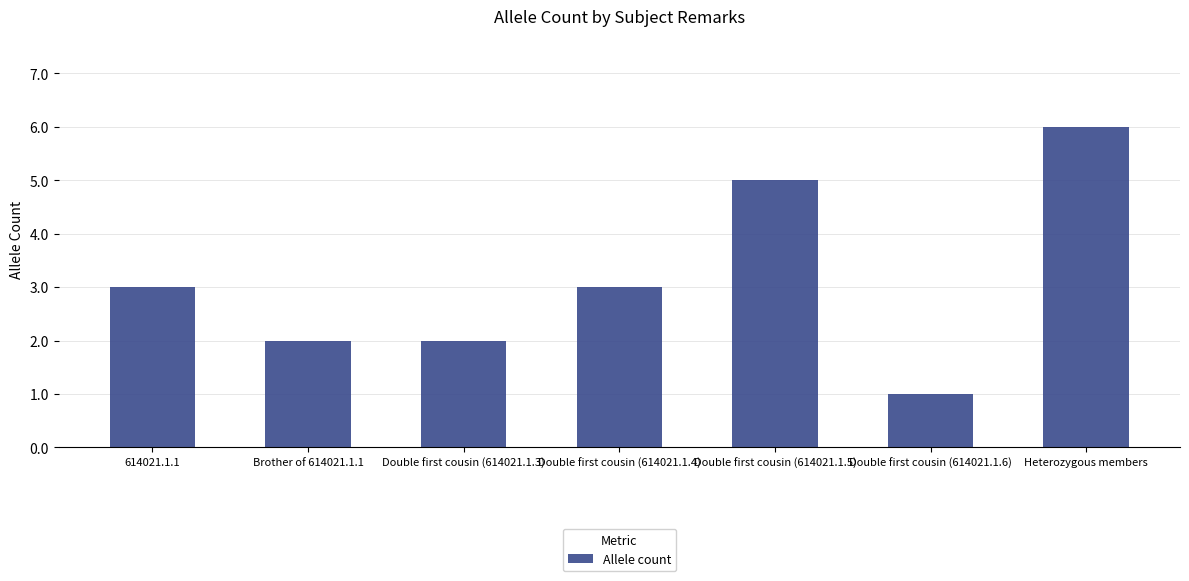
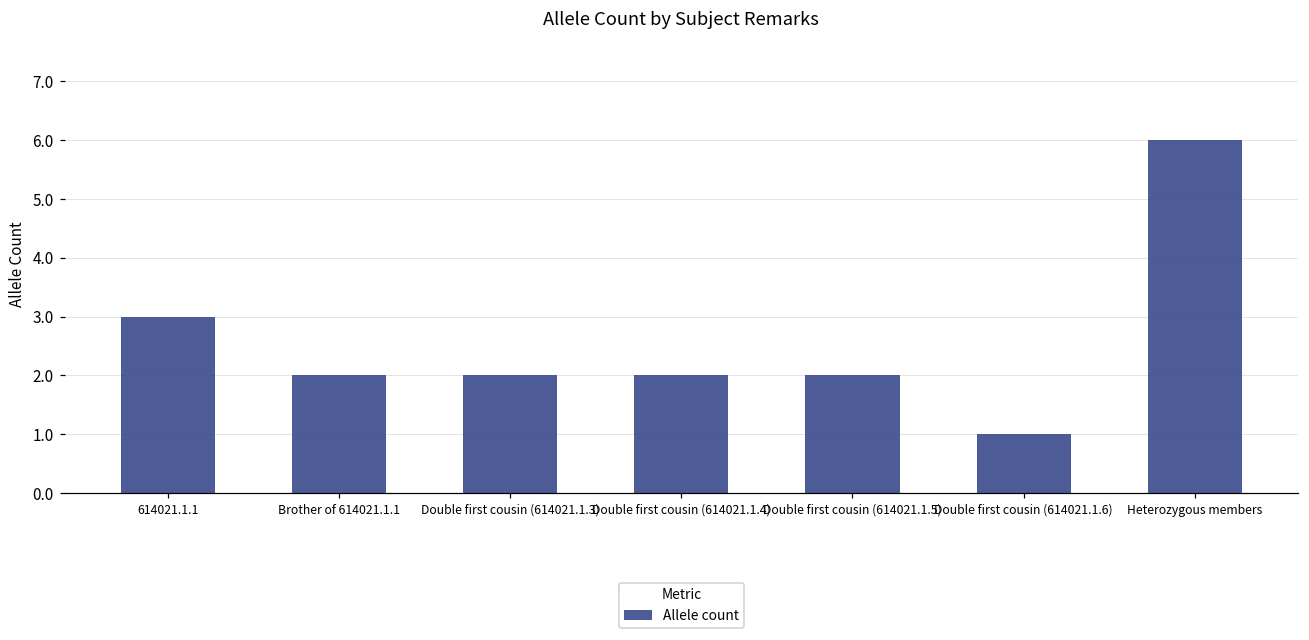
  {
    "614021.1.1": 3,
    "Brother of 614021.1.1": 2,
    "Double first cousin (614021.1.3)": 2,
-   "Double first cousin (614021.1.4)": 3,
-   "Double first cousin (614021.1.5)": 5,
+   "Double first cousin (614021.1.4)": 2,
+   "Double first cousin (614021.1.5)": 2,
    "Double first cousin (614021.1.6)": 1,
    "Heterozygous members": 6
  }
